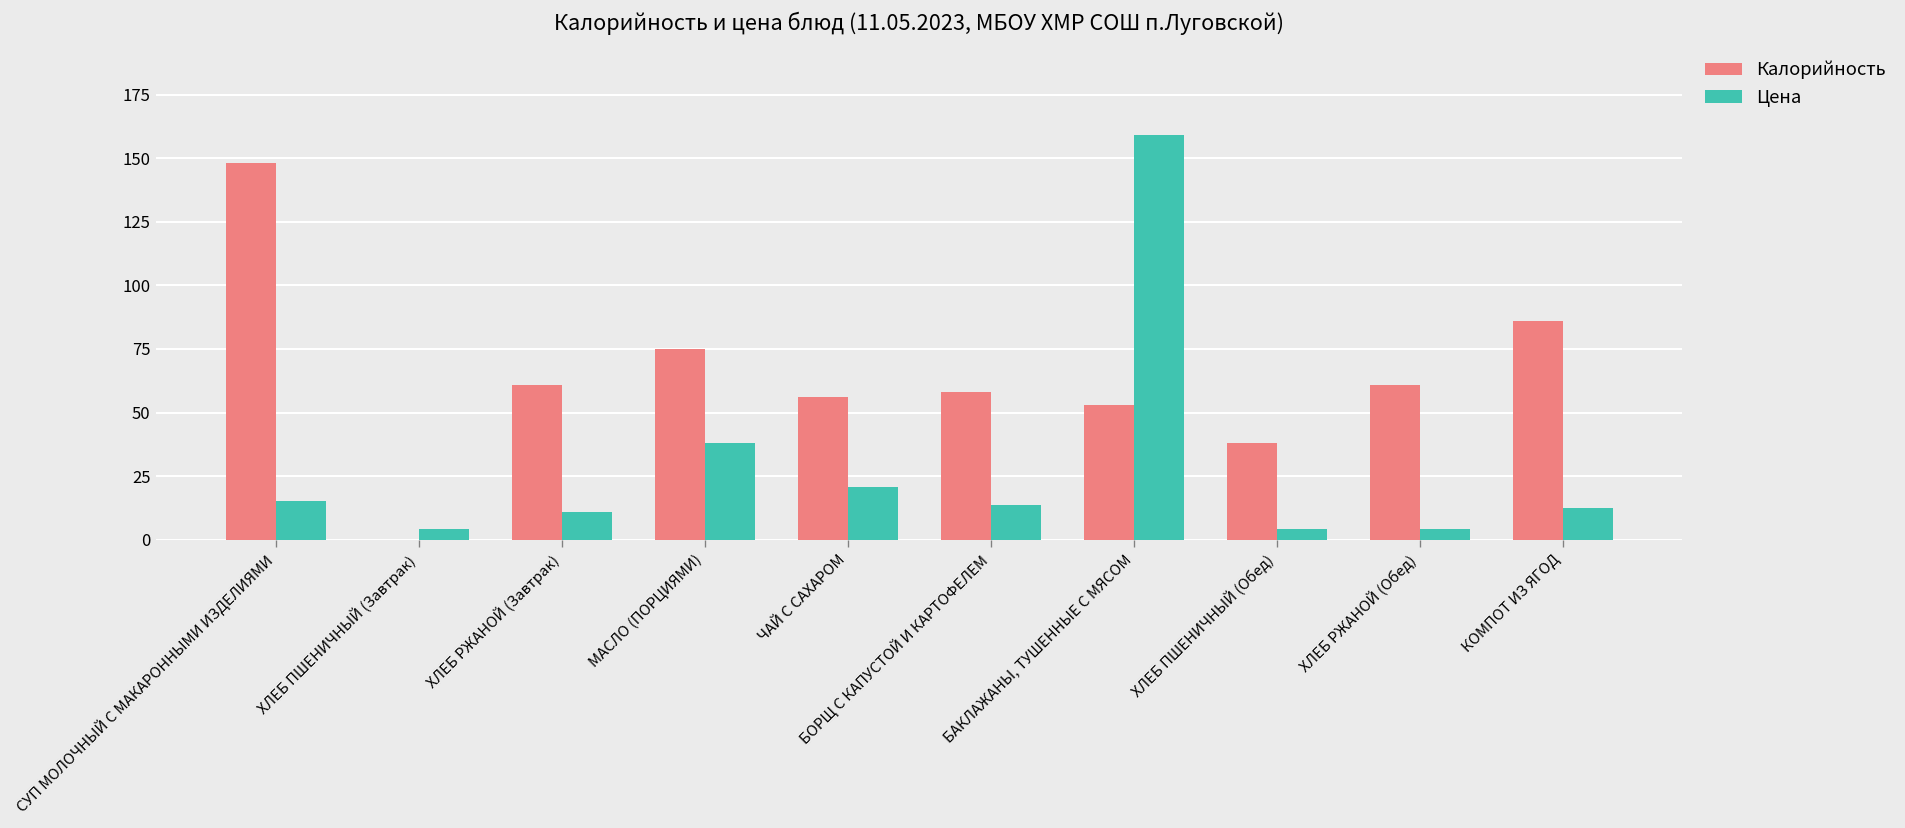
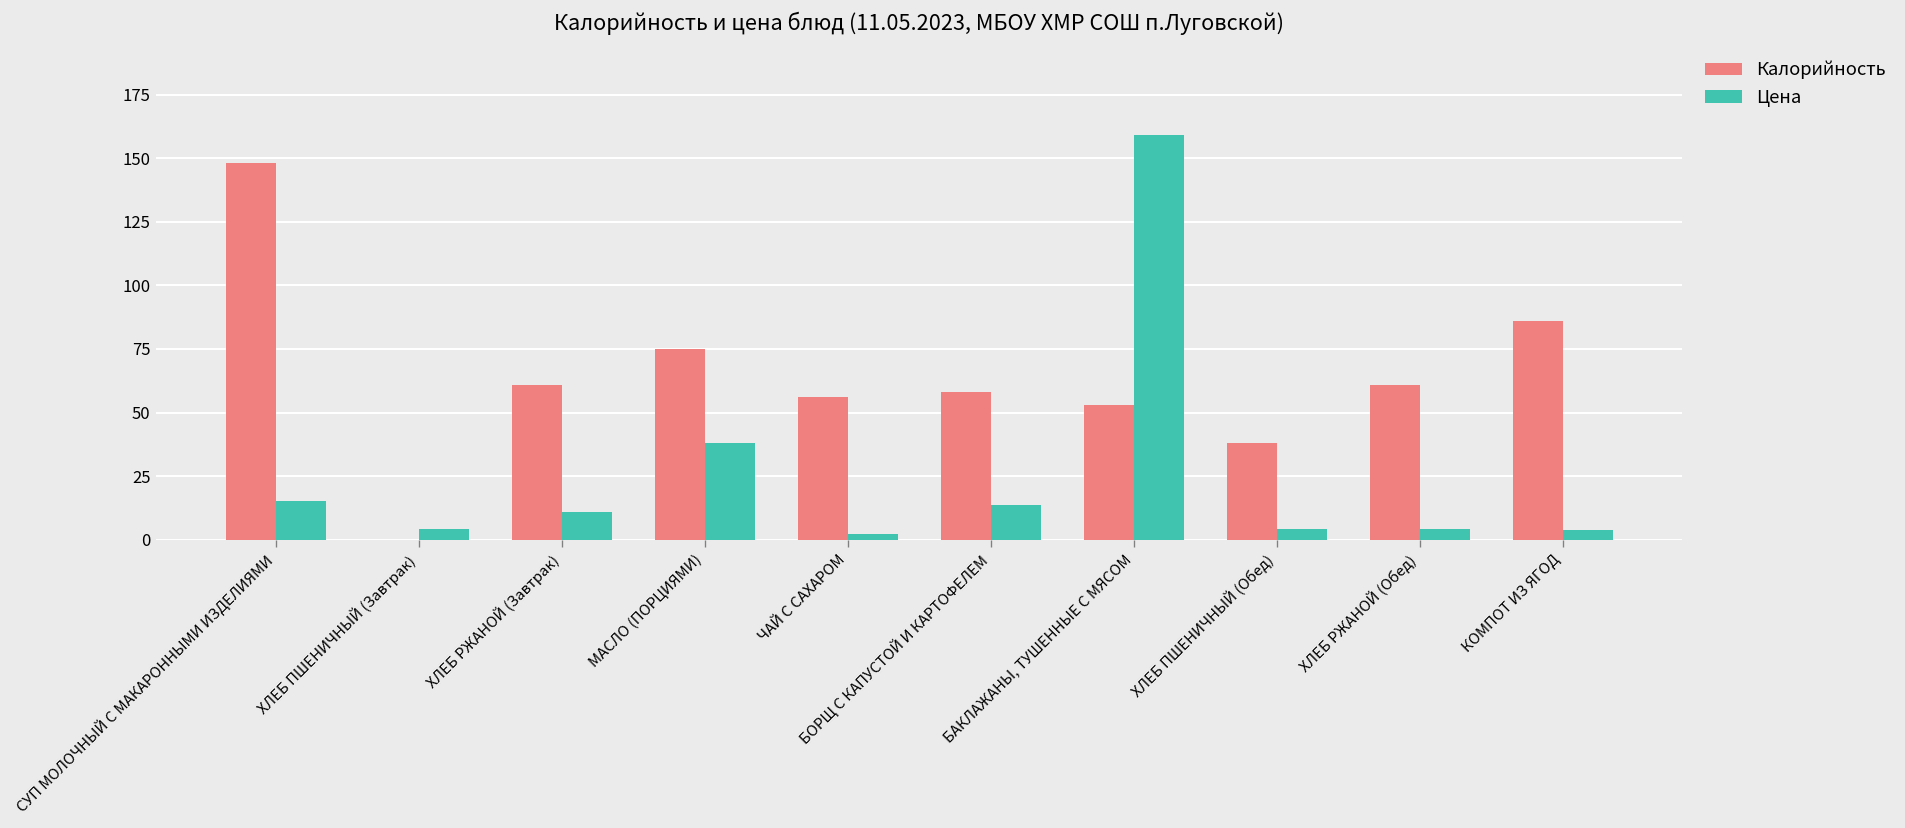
  {
    "Калорийность": {
      "СУП МОЛОЧНЫЙ С МАКАРОННЫМИ ИЗДЕЛИЯМИ": 148,
      "ХЛЕБ ПШЕНИЧНЫЙ (Завтрак)": 0,
      "ХЛЕБ РЖАНОЙ (Завтрак)": 61,
      "МАСЛО (ПОРЦИЯМИ)": 75,
      "ЧАЙ С САХАРОМ": 56,
      "БОРЩ С КАПУСТОЙ И КАРТОФЕЛЕМ": 58,
      "БАКЛАЖАНЫ, ТУШЕННЫЕ С МЯСОМ": 53,
      "ХЛЕБ ПШЕНИЧНЫЙ (Обед)": 38,
      "ХЛЕБ РЖАНОЙ (Обед)": 61,
      "КОМПОТ ИЗ ЯГОД": 86
    },
    "Цена": {
      "СУП МОЛОЧНЫЙ С МАКАРОННЫМИ ИЗДЕЛИЯМИ": 15,
      "ХЛЕБ ПШЕНИЧНЫЙ (Завтрак)": 4,
      "ХЛЕБ РЖАНОЙ (Завтрак)": 11,
      "МАСЛО (ПОРЦИЯМИ)": 38,
-     "ЧАЙ С САХАРОМ": 21,
+     "ЧАЙ С САХАРОМ": 2,
      "БОРЩ С КАПУСТОЙ И КАРТОФЕЛЕМ": 14,
      "БАКЛАЖАНЫ, ТУШЕННЫЕ С МЯСОМ": 159,
      "ХЛЕБ ПШЕНИЧНЫЙ (Обед)": 4,
      "ХЛЕБ РЖАНОЙ (Обед)": 4,
-     "КОМПОТ ИЗ ЯГОД": 12
+     "КОМПОТ ИЗ ЯГОД": 4
    }
  }
